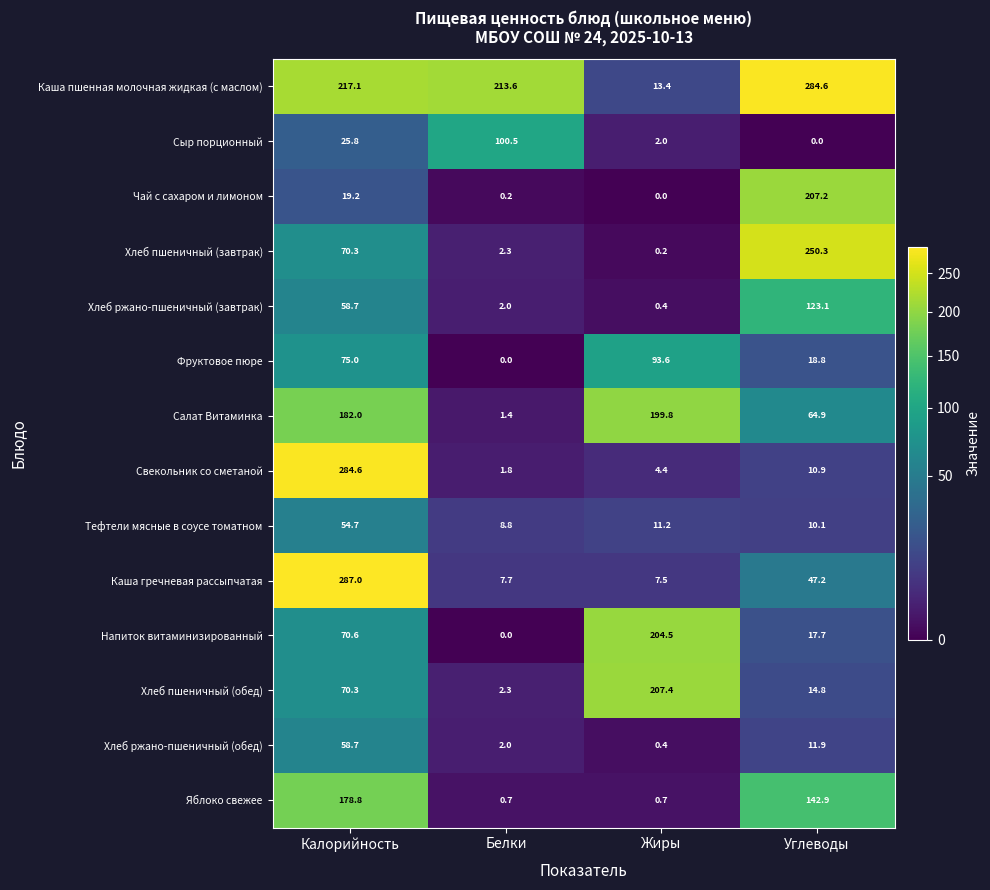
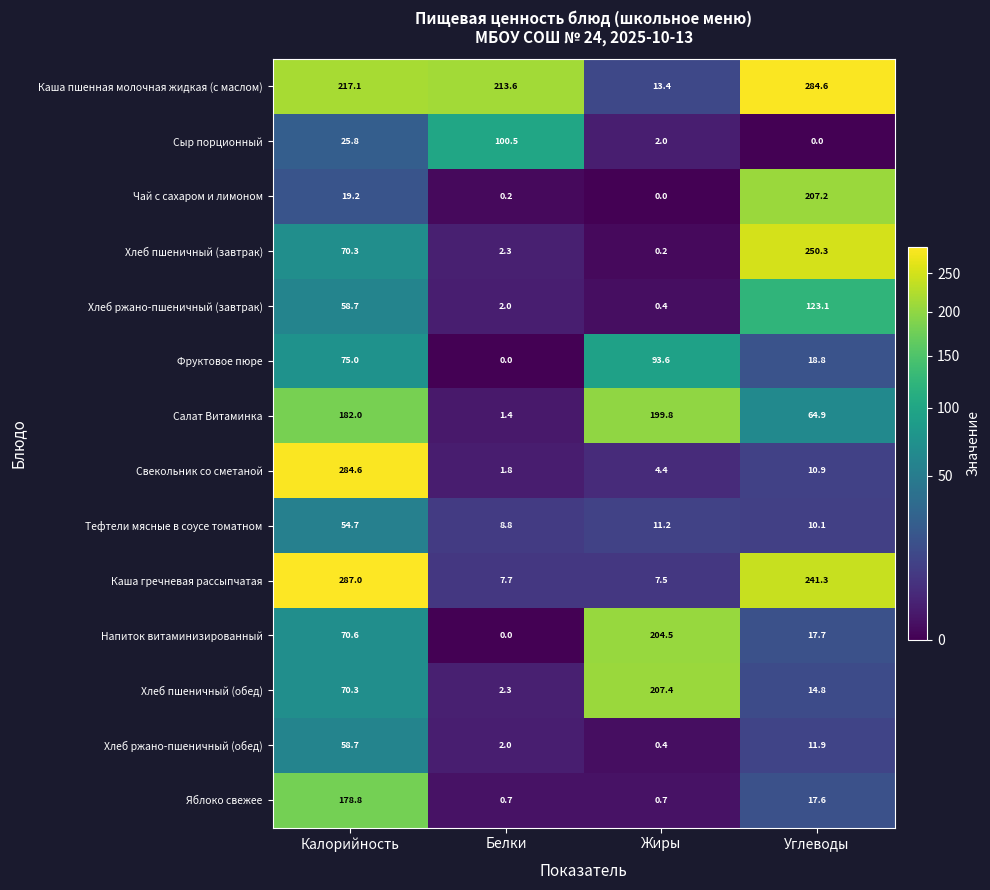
  {
    "Каша пшенная молочная жидкая (с маслом)": {
      "Калорийность": 217.1,
      "Белки": 213.6,
      "Жиры": 13.4,
      "Углеводы": 284.6
    },
    "Сыр порционный": {
      "Калорийность": 25.8,
      "Белки": 100.5,
      "Жиры": 2.0,
      "Углеводы": 0.0
    },
    "Чай с сахаром и лимоном": {
      "Калорийность": 19.2,
      "Белки": 0.2,
      "Жиры": 0.0,
      "Углеводы": 207.2
    },
    "Хлеб пшеничный (завтрак)": {
      "Калорийность": 70.3,
      "Белки": 2.3,
      "Жиры": 0.2,
      "Углеводы": 250.3
    },
    "Хлеб ржано-пшеничный (завтрак)": {
      "Калорийность": 58.7,
      "Белки": 2.0,
      "Жиры": 0.4,
      "Углеводы": 123.1
    },
    "Фруктовое пюре": {
      "Калорийность": 75.0,
      "Белки": 0.0,
      "Жиры": 93.6,
      "Углеводы": 18.8
    },
    "Салат Витаминка": {
      "Калорийность": 182.0,
      "Белки": 1.4,
      "Жиры": 199.8,
      "Углеводы": 64.9
    },
    "Свекольник со сметаной": {
      "Калорийность": 284.6,
      "Белки": 1.8,
      "Жиры": 4.4,
      "Углеводы": 10.9
    },
    "Тефтели мясные в соусе томатном": {
      "Калорийность": 54.7,
      "Белки": 8.8,
      "Жиры": 11.2,
      "Углеводы": 10.1
    },
    "Каша гречневая рассыпчатая": {
      "Калорийность": 287.0,
      "Белки": 7.7,
      "Жиры": 7.5,
-     "Углеводы": 47.2
+     "Углеводы": 241.3
    },
    "Напиток витаминизированный": {
      "Калорийность": 70.6,
      "Белки": 0.0,
      "Жиры": 204.5,
      "Углеводы": 17.7
    },
    "Хлеб пшеничный (обед)": {
      "Калорийность": 70.3,
      "Белки": 2.3,
      "Жиры": 207.4,
      "Углеводы": 14.8
    },
    "Хлеб ржано-пшеничный (обед)": {
      "Калорийность": 58.7,
      "Белки": 2.0,
      "Жиры": 0.4,
      "Углеводы": 11.9
    },
    "Яблоко свежее": {
      "Калорийность": 178.8,
      "Белки": 0.7,
      "Жиры": 0.7,
-     "Углеводы": 142.9
+     "Углеводы": 17.6
    }
  }
